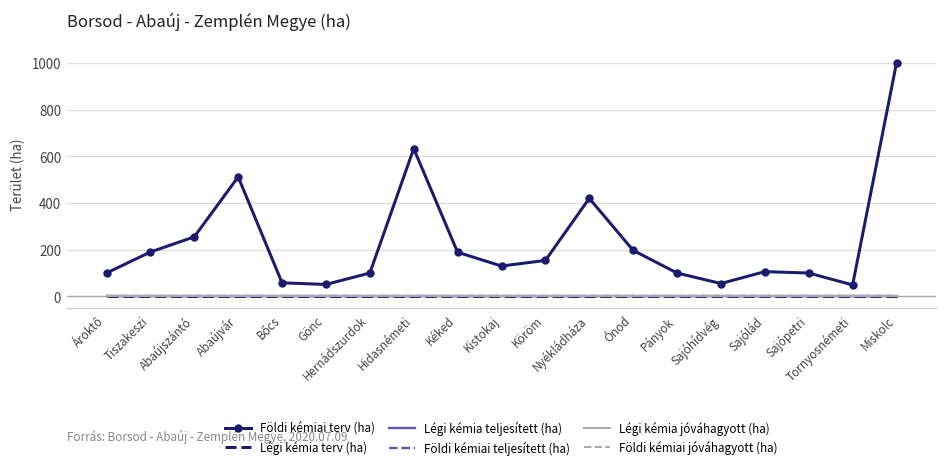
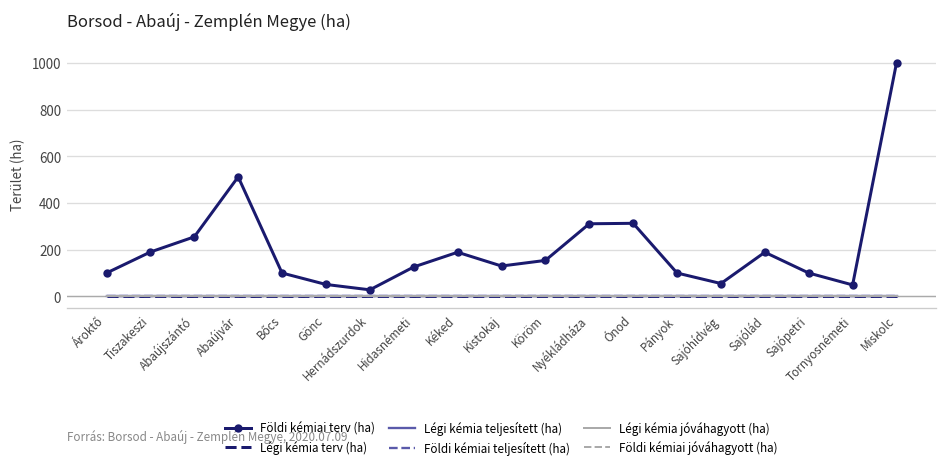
  {
    "Földi kémiai terv (ha)": {
      "Ároktő": 100,
      "Tiszakeszi": 190,
      "Abaújszántó": 260,
      "Abaújvár": 510,
-     "Bőcs": 60,
+     "Bőcs": 100,
      "Gönc": 50,
-     "Hernádszurdok": 100,
-     "Hidasnémeti": 630,
+     "Hernádszurdok": 30,
+     "Hidasnémeti": 130,
      "Kéked": 190,
      "Kistokaj": 130,
      "Köröm": 150,
-     "Nyékládháza": 420,
-     "Ónod": 200,
+     "Nyékládháza": 310,
+     "Ónod": 310,
      "Pányok": 100,
      "Sajóhídvég": 60,
-     "Sajólád": 110,
+     "Sajólád": 190,
      "Sajópetri": 100,
      "Tornyosnémeti": 50,
      "Miskolc": 1000
    },
    "Földi kémiai jóváhagyott (ha)": {
      "Ároktő": 0,
      "Tiszakeszi": 0,
      "Abaújszántó": 0,
      "Abaújvár": 0,
      "Bőcs": 0,
      "Gönc": 0,
      "Hernádszurdok": 0,
      "Hidasnémeti": 0,
      "Kéked": 0,
      "Kistokaj": 0,
      "Köröm": 0,
      "Nyékládháza": 0,
      "Ónod": 0,
      "Pányok": 0,
      "Sajóhídvég": 0,
      "Sajólád": 0,
      "Sajópetri": 0,
      "Tornyosnémeti": 0,
      "Miskolc": 0
    }
  }
